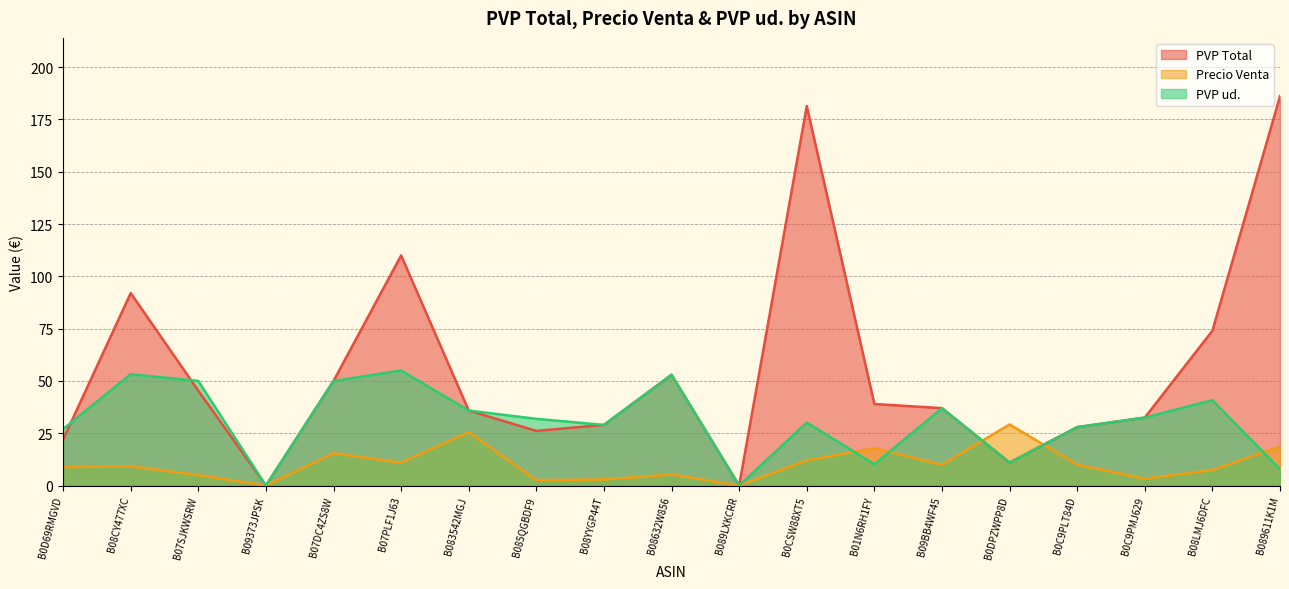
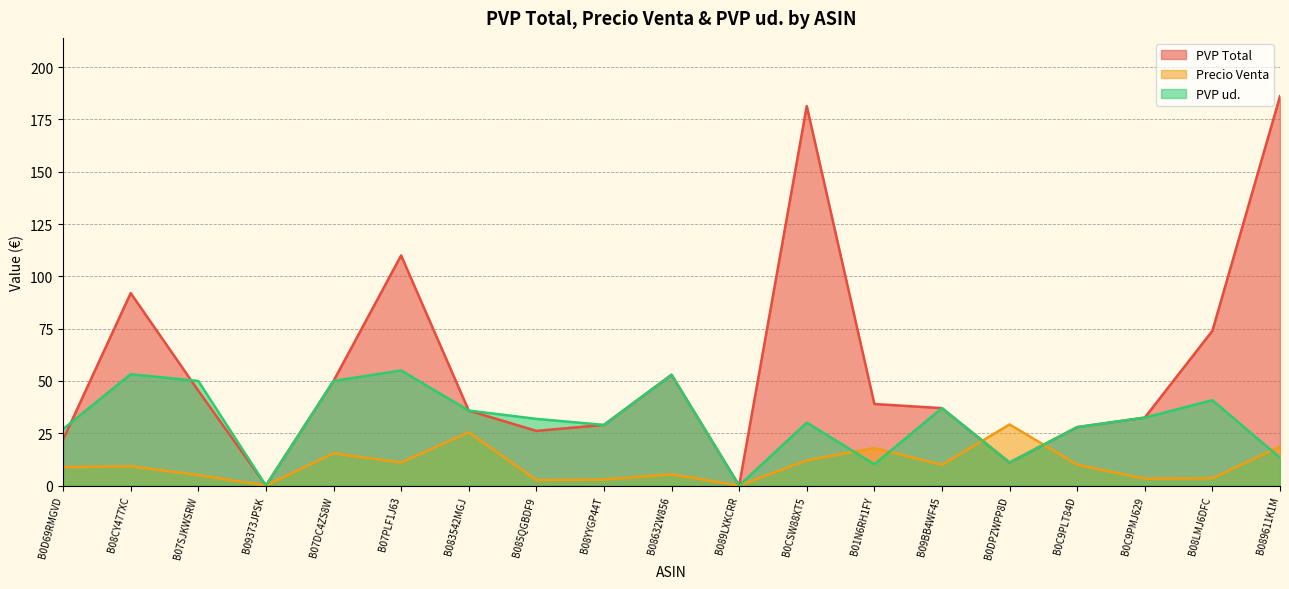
  {
    "PVP Total": {
      "B0D69RMGVD": 22,
      "B08CY477XC": 92,
      "B07SJKWSRW": 45,
      "B07PLF1J63": 110,
      "B085QGBDF9": 26,
      "B0CSW88XT5": 181,
      "B01N6RH1FY": 39,
      "B08LMJ6DFC": 74,
      "B089611K1M": 186
    },
    "Precio Venta": {
      "B0D69RMGVD": 9,
      "B08CY477XC": 9,
      "B07SJKWSRW": 5,
      "B07DC4ZS8W": 15,
      "B07PLF1J63": 11,
      "B083542MGJ": 25,
      "B085QGBDF9": 3,
      "B08YYGP44T": 3,
      "B08632W856": 5,
      "B0CSW88XT5": 12,
      "B01N6RH1FY": 18,
      "B09BB4WF45": 10,
      "B0DPZWPP8D": 29,
      "B0C9PLT84D": 10,
      "B0C9PMJ629": 3,
-     "B08LMJ6DFC": 7,
+     "B08LMJ6DFC": 4,
      "B089611K1M": 19
    },
    "PVP ud.": {
      "B0D69RMGVD": 27,
      "B08CY477XC": 53,
      "B07SJKWSRW": 50,
      "B07PLF1J63": 55,
      "B085QGBDF9": 32,
      "B0CSW88XT5": 30,
      "B01N6RH1FY": 10,
      "B08LMJ6DFC": 41,
-     "B089611K1M": 8
+     "B089611K1M": 13
    }
  }
